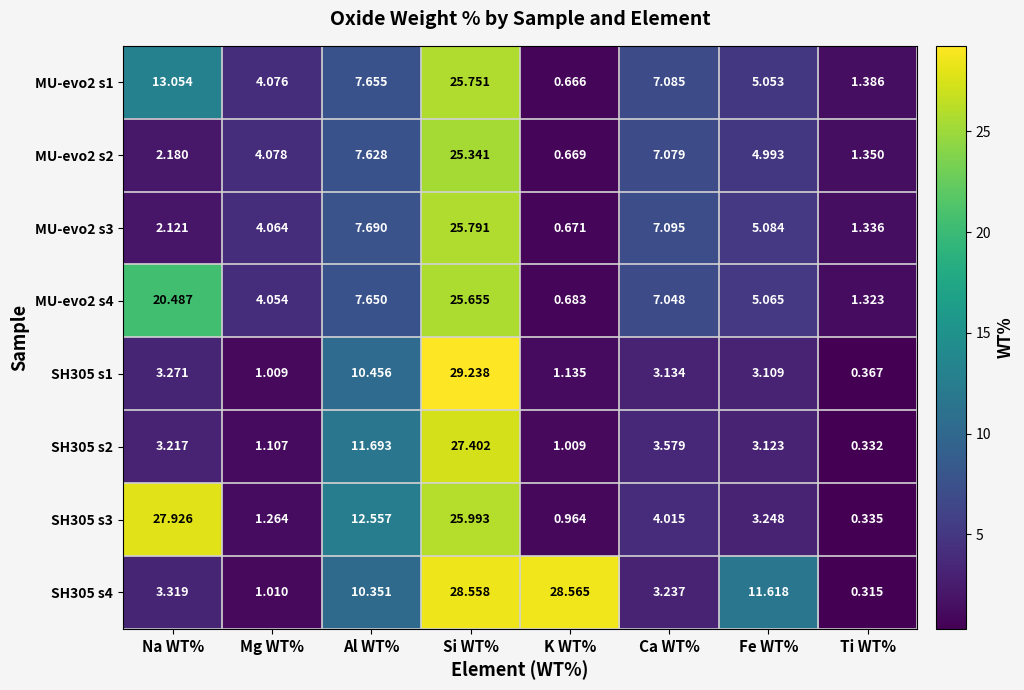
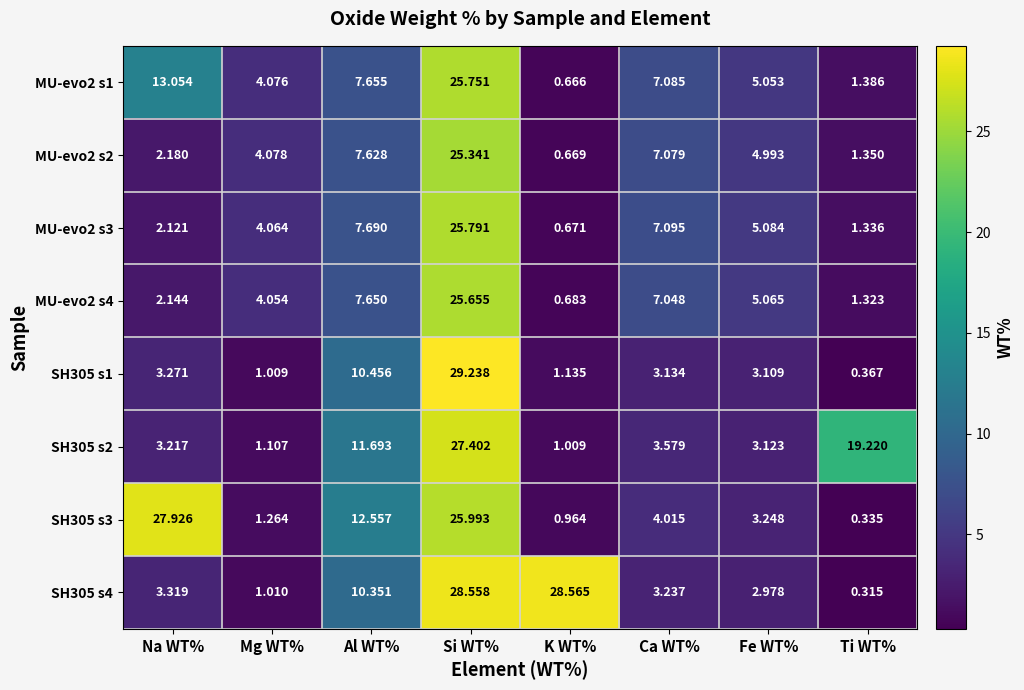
  {
    "MU-evo2 s1": {
      "Na WT%": 13.054,
      "Mg WT%": 4.076,
      "Al WT%": 7.655,
      "Si WT%": 25.751,
      "K WT%": 0.666,
      "Ca WT%": 7.085,
      "Fe WT%": 5.053,
      "Ti WT%": 1.386
    },
    "MU-evo2 s2": {
      "Na WT%": 2.180,
      "Mg WT%": 4.078,
      "Al WT%": 7.628,
      "Si WT%": 25.341,
      "K WT%": 0.669,
      "Ca WT%": 7.079,
      "Fe WT%": 4.993,
      "Ti WT%": 1.350
    },
    "MU-evo2 s3": {
      "Na WT%": 2.121,
      "Mg WT%": 4.064,
      "Al WT%": 7.690,
      "Si WT%": 25.791,
      "K WT%": 0.671,
      "Ca WT%": 7.095,
      "Fe WT%": 5.084,
      "Ti WT%": 1.336
    },
    "MU-evo2 s4": {
-     "Na WT%": 20.487,
+     "Na WT%": 2.144,
      "Mg WT%": 4.054,
      "Al WT%": 7.650,
      "Si WT%": 25.655,
      "K WT%": 0.683,
      "Ca WT%": 7.048,
      "Fe WT%": 5.065,
      "Ti WT%": 1.323
    },
    "SH305 s1": {
      "Na WT%": 3.271,
      "Mg WT%": 1.009,
      "Al WT%": 10.456,
      "Si WT%": 29.238,
      "K WT%": 1.135,
      "Ca WT%": 3.134,
      "Fe WT%": 3.109,
      "Ti WT%": 0.367
    },
    "SH305 s2": {
      "Na WT%": 3.217,
      "Mg WT%": 1.107,
      "Al WT%": 11.693,
      "Si WT%": 27.402,
      "K WT%": 1.009,
      "Ca WT%": 3.579,
      "Fe WT%": 3.123,
-     "Ti WT%": 0.332
+     "Ti WT%": 19.220
    },
    "SH305 s3": {
      "Na WT%": 27.926,
      "Mg WT%": 1.264,
      "Al WT%": 12.557,
      "Si WT%": 25.993,
      "K WT%": 0.964,
      "Ca WT%": 4.015,
      "Fe WT%": 3.248,
      "Ti WT%": 0.335
    },
    "SH305 s4": {
      "Na WT%": 3.319,
      "Mg WT%": 1.010,
      "Al WT%": 10.351,
      "Si WT%": 28.558,
      "K WT%": 28.565,
      "Ca WT%": 3.237,
-     "Fe WT%": 11.618,
+     "Fe WT%": 2.978,
      "Ti WT%": 0.315
    }
  }
